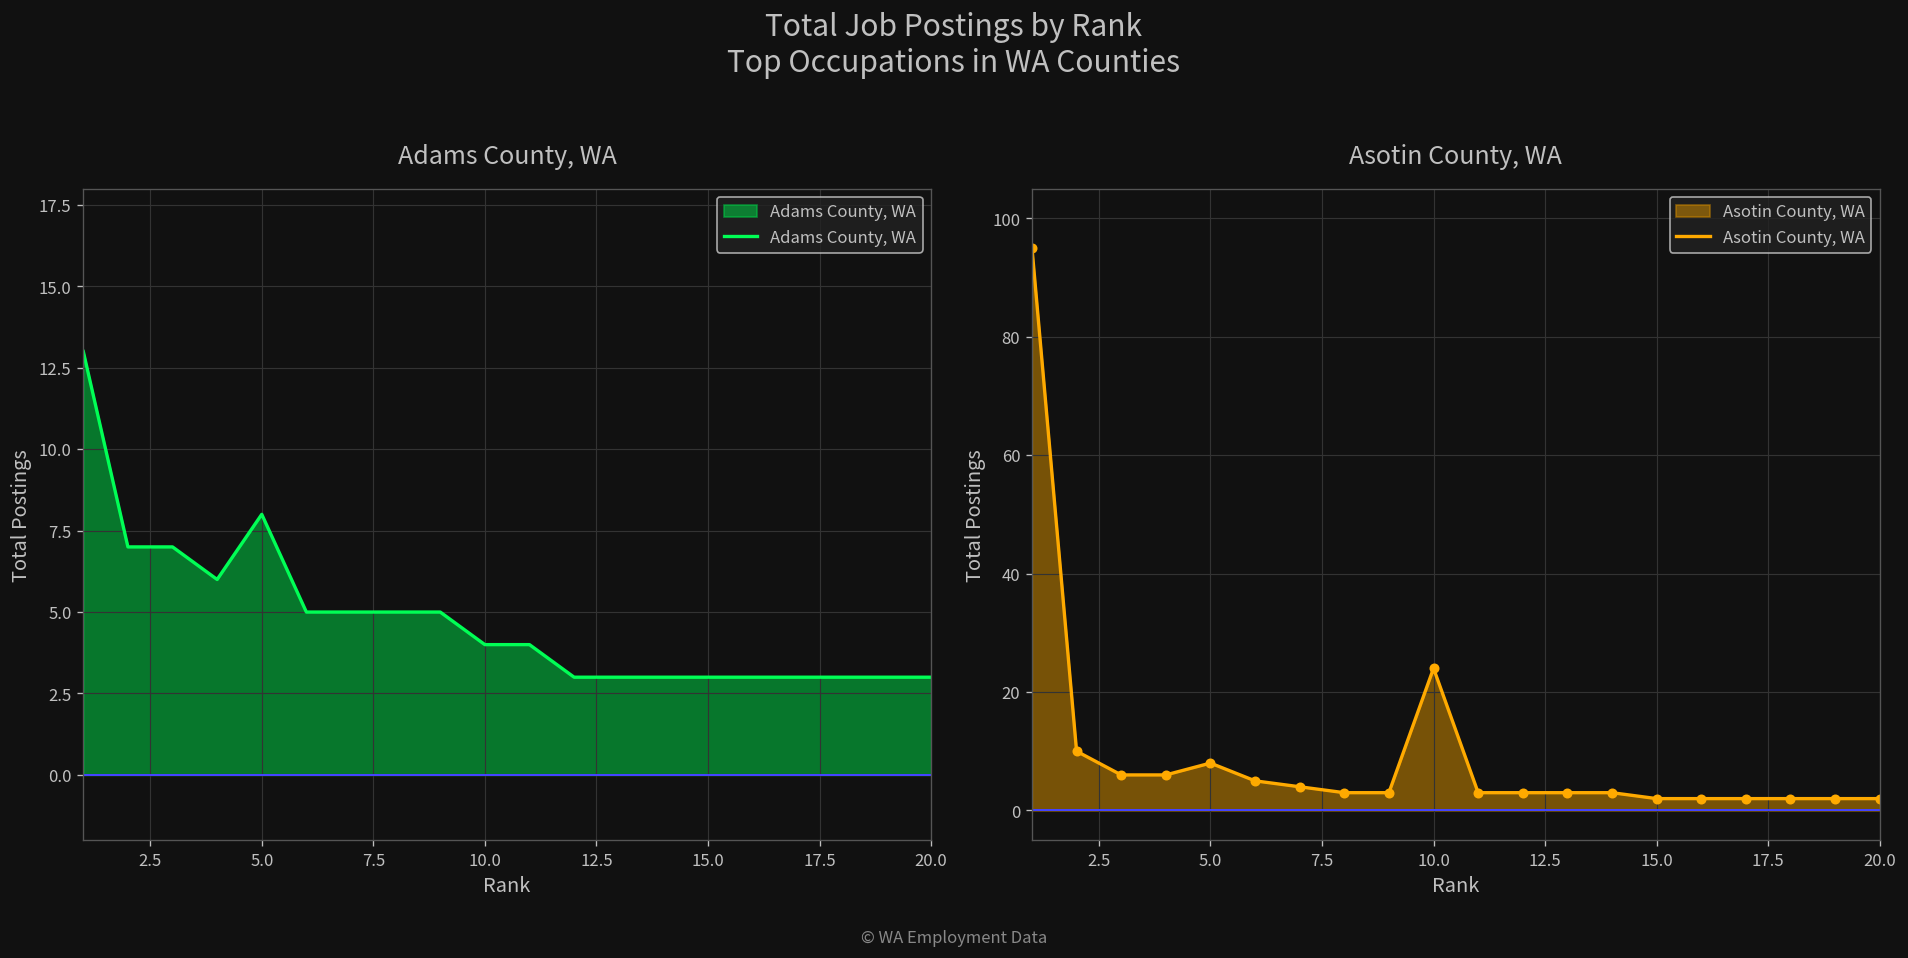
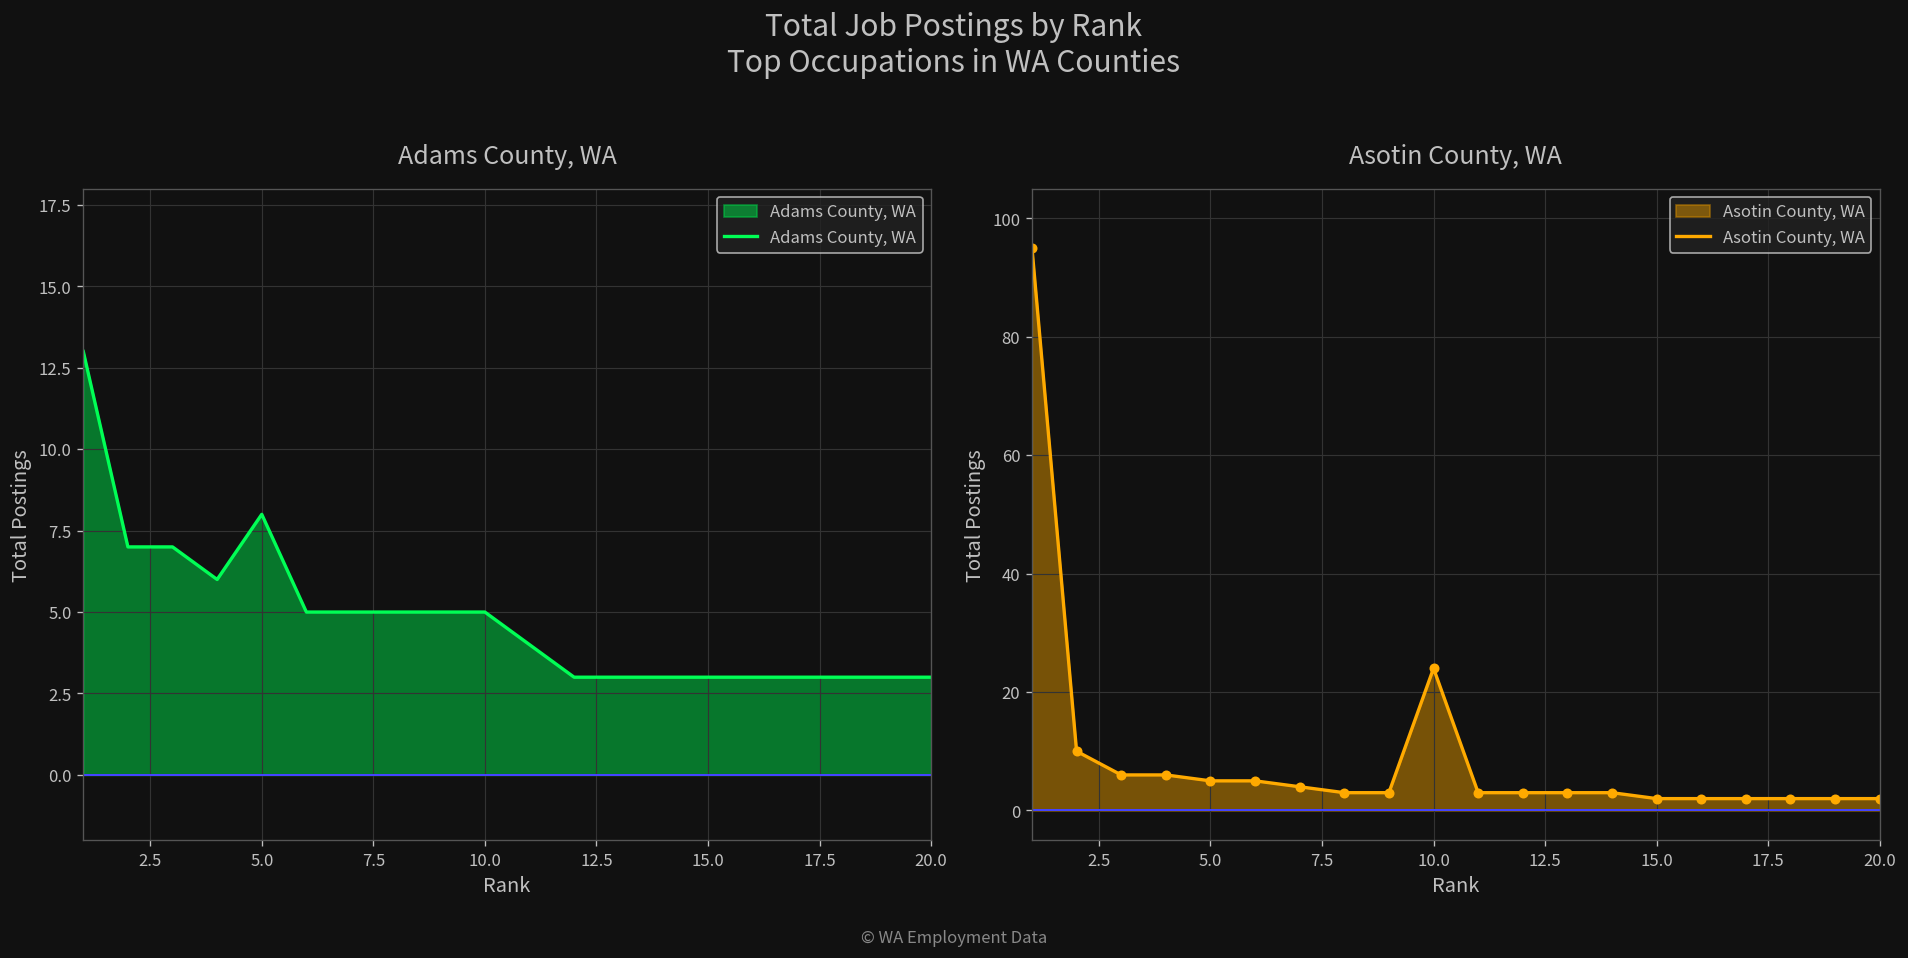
  {
    "Adams County, WA": {
      "5.0": 8,
-     "10.0": 4,
+     "10.0": 5,
      "15.0": 3,
      "20.0": 3
    },
    "Asotin County, WA": {
-     "5.0": 8,
+     "5.0": 5,
      "10.0": 24,
      "15.0": 2,
      "20.0": 2
    }
  }
